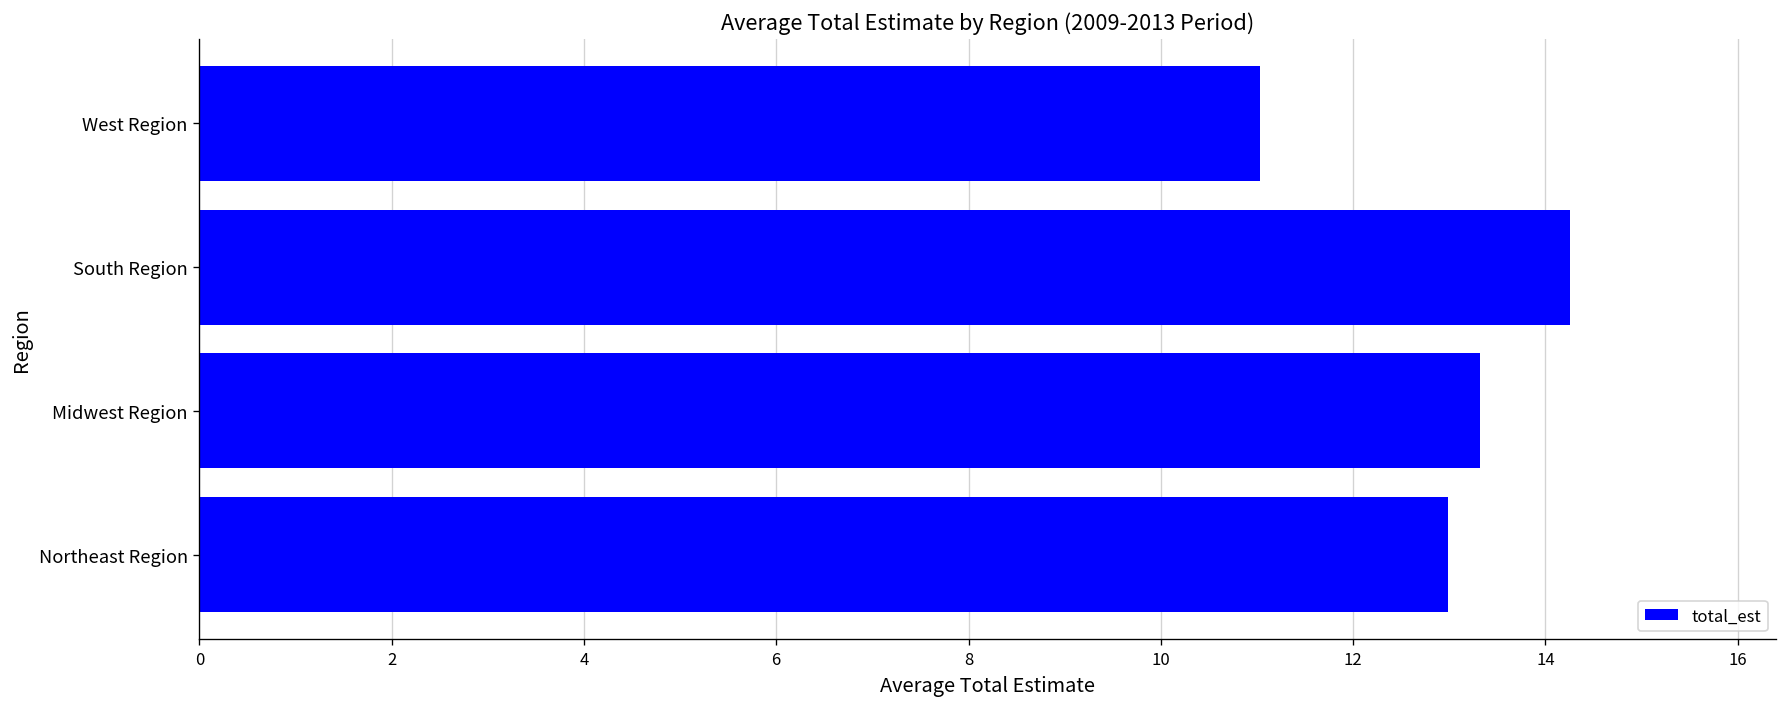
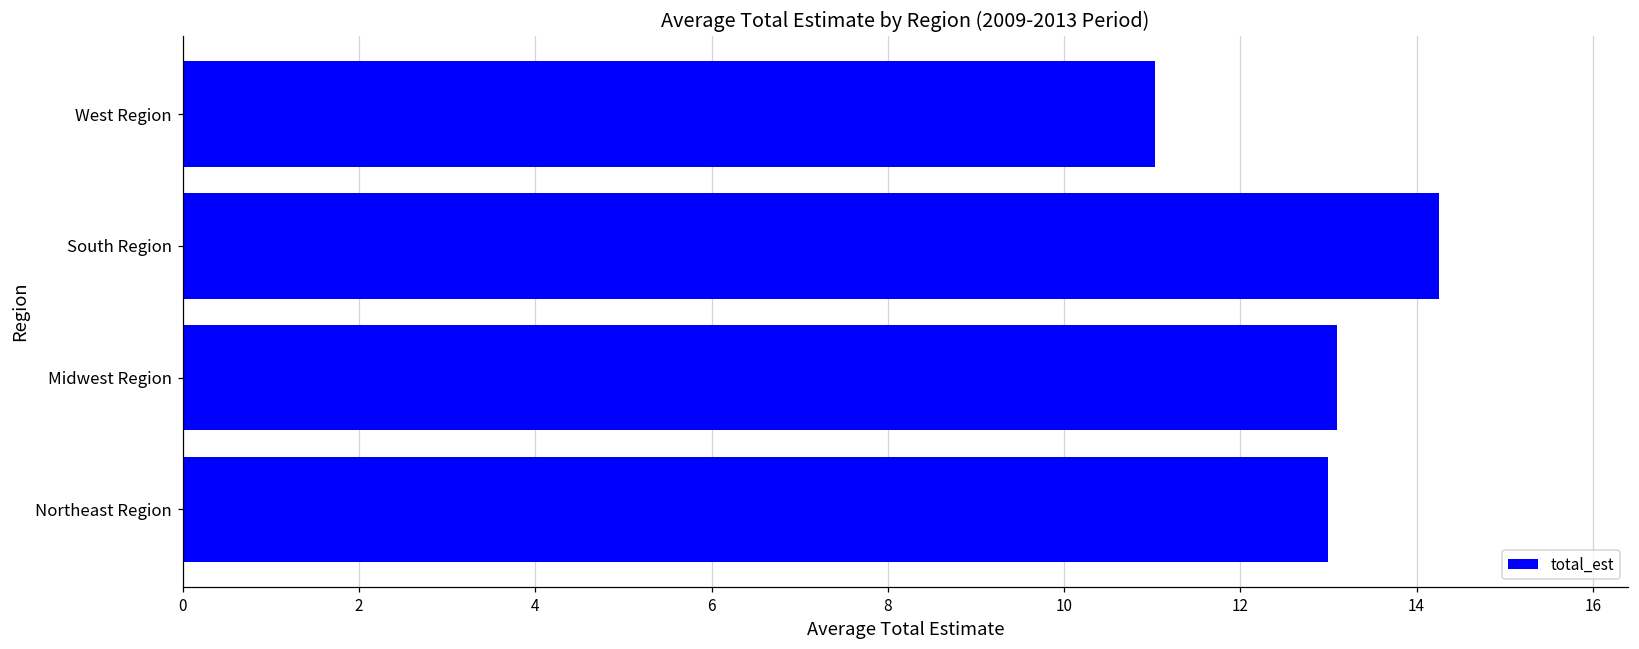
  {
    "West Region": 11.0,
    "South Region": 14.3,
-   "Midwest Region": 13.3,
+   "Midwest Region": 13.1,
    "Northeast Region": 13.0
  }
